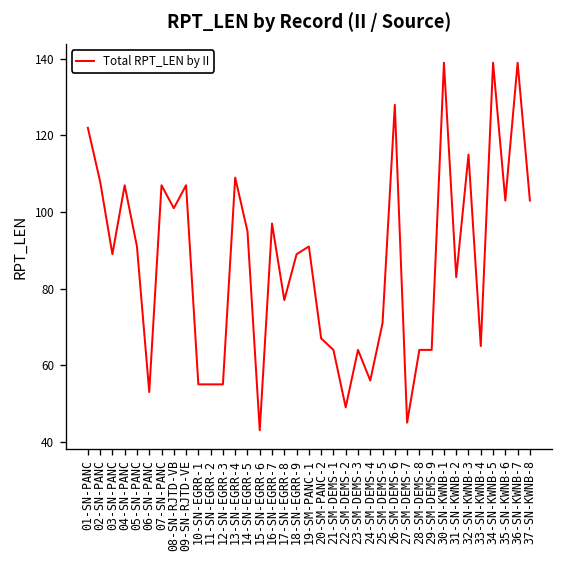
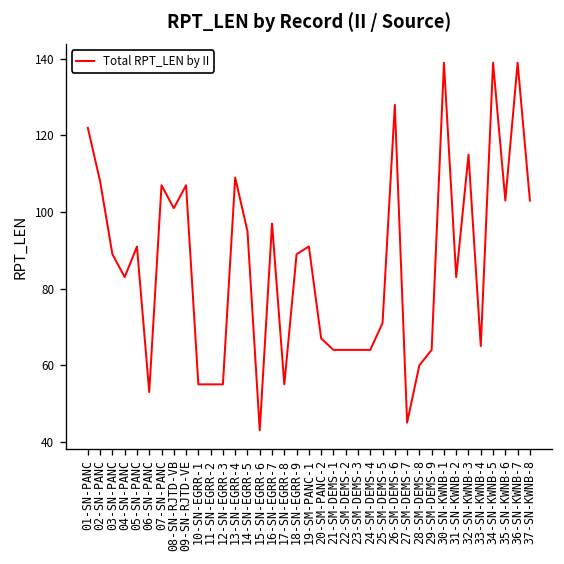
  {
    "01-SN-PANC": 122,
    "02-SN-PANC": 108,
    "03-SN-PANC": 89,
-   "04-SN-PANC": 107,
+   "04-SN-PANC": 83,
    "05-SN-PANC": 91,
    "06-SN-PANC": 53,
    "07-SN-PANC": 107,
    "08-SN-RJTD-VB": 101,
    "09-SN-RJTD-VE": 107,
    "10-SN-EGRR-1": 55,
    "11-SN-EGRR-2": 55,
    "12-SN-EGRR-3": 55,
    "13-SN-EGRR-4": 109,
    "14-SN-EGRR-5": 95,
    "15-SN-EGRR-6": 43,
    "16-SN-EGRR-7": 97,
-   "17-SN-EGRR-8": 77,
+   "17-SN-EGRR-8": 55,
    "18-SN-EGRR-9": 89,
    "19-SM-PANC-1": 91,
    "20-SM-PANC-2": 67,
    "21-SM-DEMS-1": 64,
-   "22-SM-DEMS-2": 49,
+   "22-SM-DEMS-2": 64,
    "23-SM-DEMS-3": 64,
-   "24-SM-DEMS-4": 56,
+   "24-SM-DEMS-4": 64,
    "25-SM-DEMS-5": 71,
    "26-SM-DEMS-6": 128,
    "27-SM-DEMS-7": 45,
-   "28-SM-DEMS-8": 64,
+   "28-SM-DEMS-8": 60,
    "29-SM-DEMS-9": 64,
    "30-SN-KWNB-1": 139,
    "31-SN-KWNB-2": 83,
    "32-SN-KWNB-3": 115,
    "33-SN-KWNB-4": 65,
    "34-SN-KWNB-5": 139,
    "35-SN-KWNB-6": 103,
    "36-SN-KWNB-7": 139,
    "37-SN-KWNB-8": 103
  }
